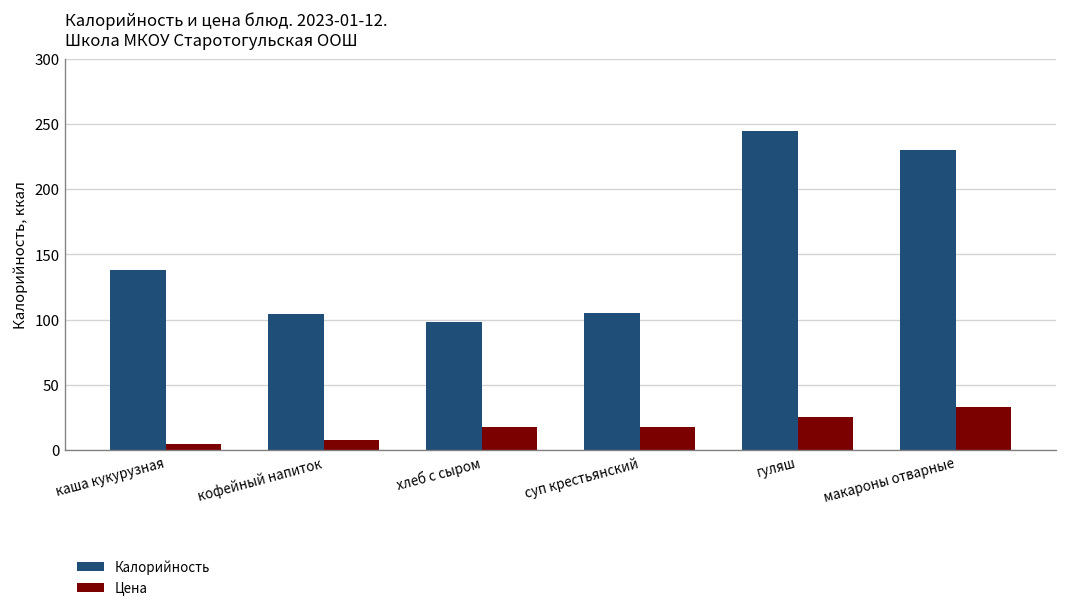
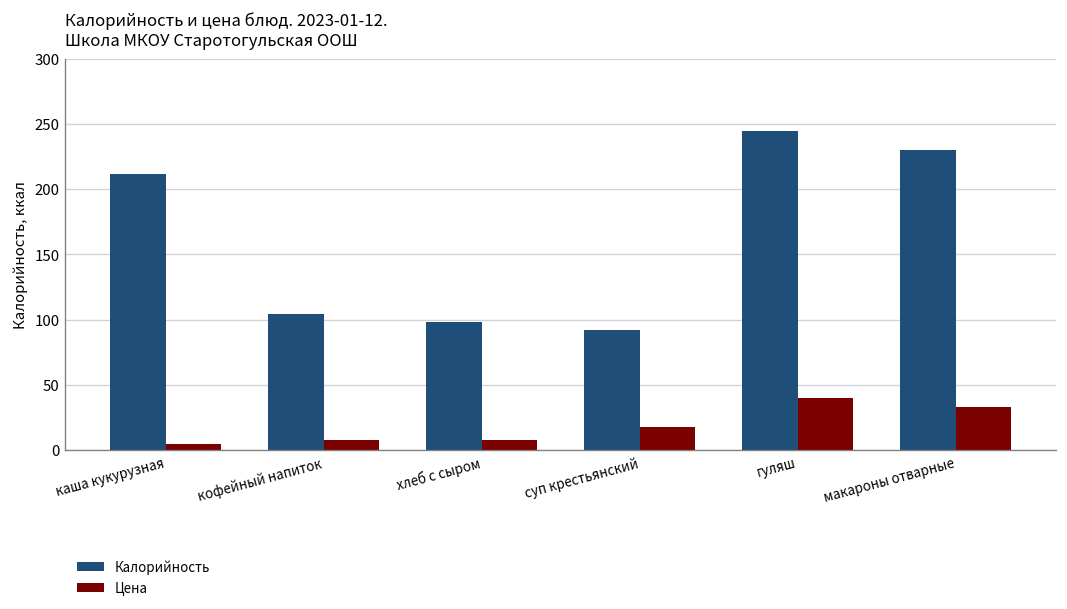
  {
    "Калорийность": {
-     "каша кукурузная": 138,
+     "каша кукурузная": 212,
      "кофейный напиток": 104,
      "хлеб с сыром": 98,
-     "суп крестьянский": 105,
+     "суп крестьянский": 92,
      "гуляш": 245,
      "макароны отварные": 230
    },
    "Цена": {
      "каша кукурузная": 5,
      "кофейный напиток": 8,
-     "хлеб с сыром": 18,
+     "хлеб с сыром": 8,
      "суп крестьянский": 18,
-     "гуляш": 25,
+     "гуляш": 40,
      "макароны отварные": 33
    }
  }
